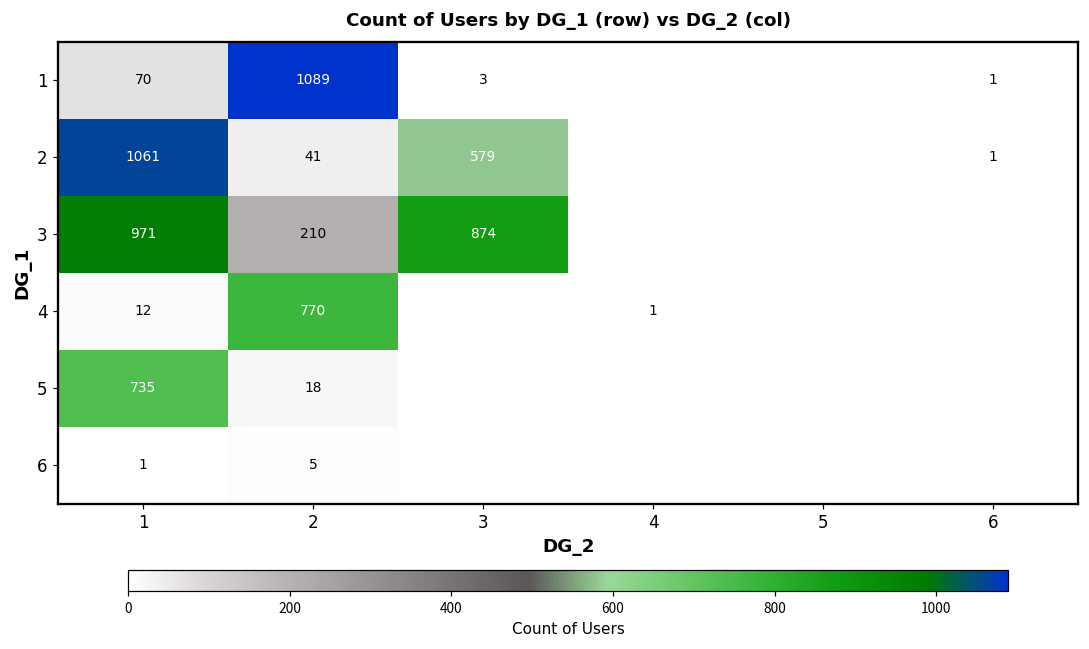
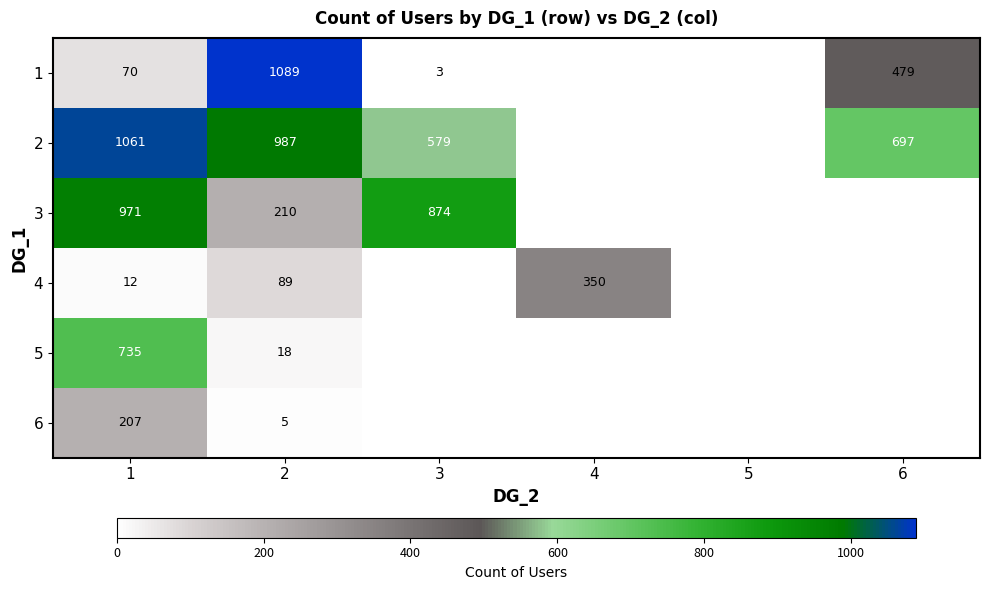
  {
    "1": {
      "1": 70,
      "2": 1089,
      "3": 3,
-     "6": 1
+     "6": 479
    },
    "2": {
      "1": 1061,
-     "2": 41,
+     "2": 987,
      "3": 579,
-     "6": 1
+     "6": 697
    },
    "3": {
      "1": 971,
      "2": 210,
      "3": 874
    },
    "4": {
      "1": 12,
-     "2": 770,
-     "4": 1
+     "2": 89,
+     "4": 350
    },
    "5": {
      "1": 735,
      "2": 18
    },
    "6": {
-     "1": 1,
+     "1": 207,
      "2": 5
    }
  }
